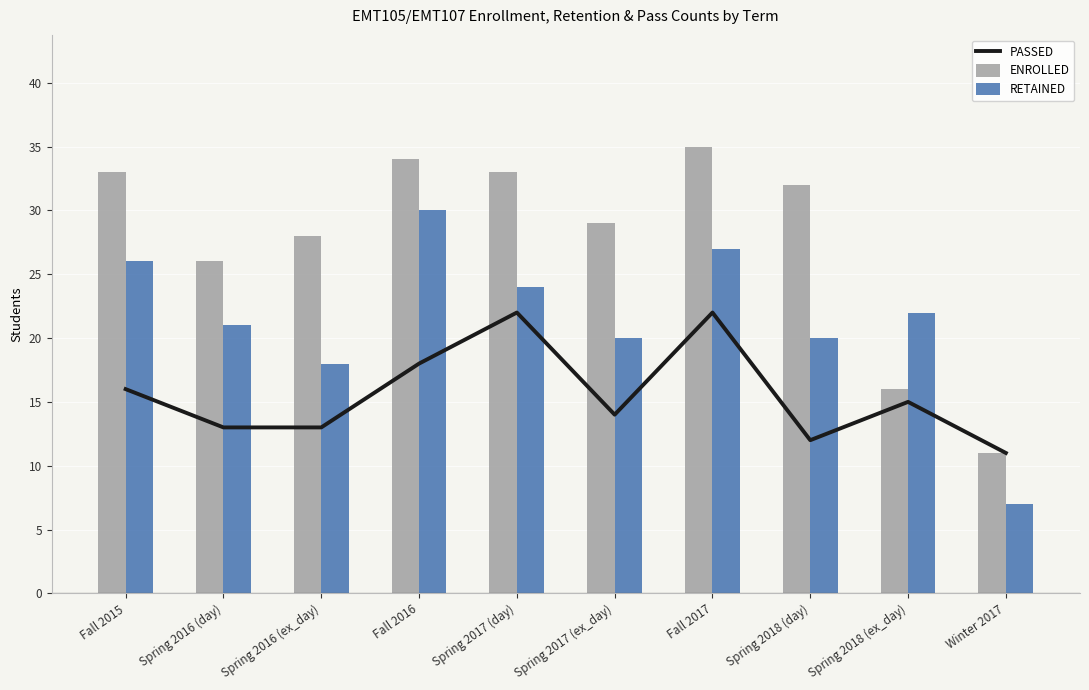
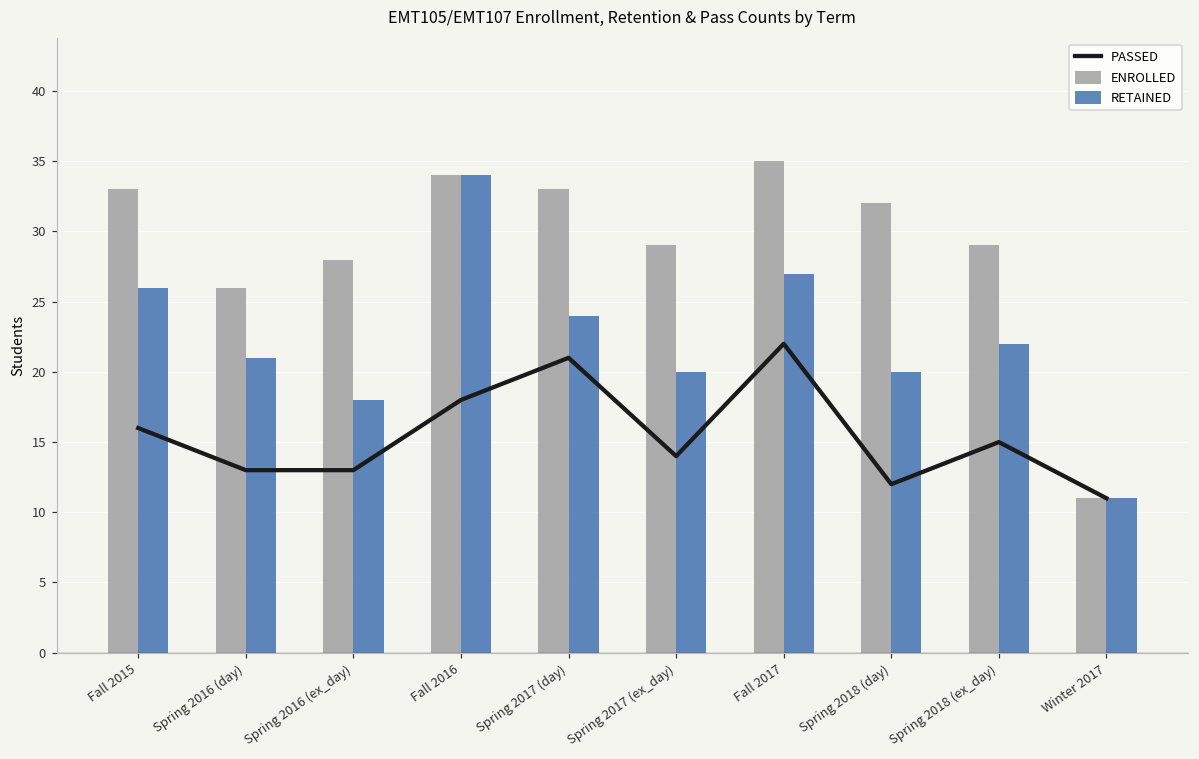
  {
    "ENROLLED": {
      "Fall 2015": 33,
      "Spring 2016 (day)": 26,
      "Spring 2016 (ex_day)": 28,
      "Fall 2016": 34,
      "Spring 2017 (day)": 33,
      "Spring 2017 (ex_day)": 29,
      "Fall 2017": 35,
      "Spring 2018 (day)": 32,
-     "Spring 2018 (ex_day)": 16,
+     "Spring 2018 (ex_day)": 29,
      "Winter 2017": 11
    },
    "PASSED": {
      "Fall 2015": 16,
      "Spring 2016 (day)": 13,
      "Spring 2016 (ex_day)": 13,
      "Fall 2016": 18,
-     "Spring 2017 (day)": 22,
+     "Spring 2017 (day)": 21,
      "Spring 2017 (ex_day)": 14,
      "Fall 2017": 22,
      "Spring 2018 (day)": 12,
      "Spring 2018 (ex_day)": 15,
      "Winter 2017": 11
    },
    "RETAINED": {
      "Fall 2015": 26,
      "Spring 2016 (day)": 21,
      "Spring 2016 (ex_day)": 18,
-     "Fall 2016": 30,
+     "Fall 2016": 34,
      "Spring 2017 (day)": 24,
      "Spring 2017 (ex_day)": 20,
      "Fall 2017": 27,
      "Spring 2018 (day)": 20,
      "Spring 2018 (ex_day)": 22,
-     "Winter 2017": 7
+     "Winter 2017": 11
    }
  }
